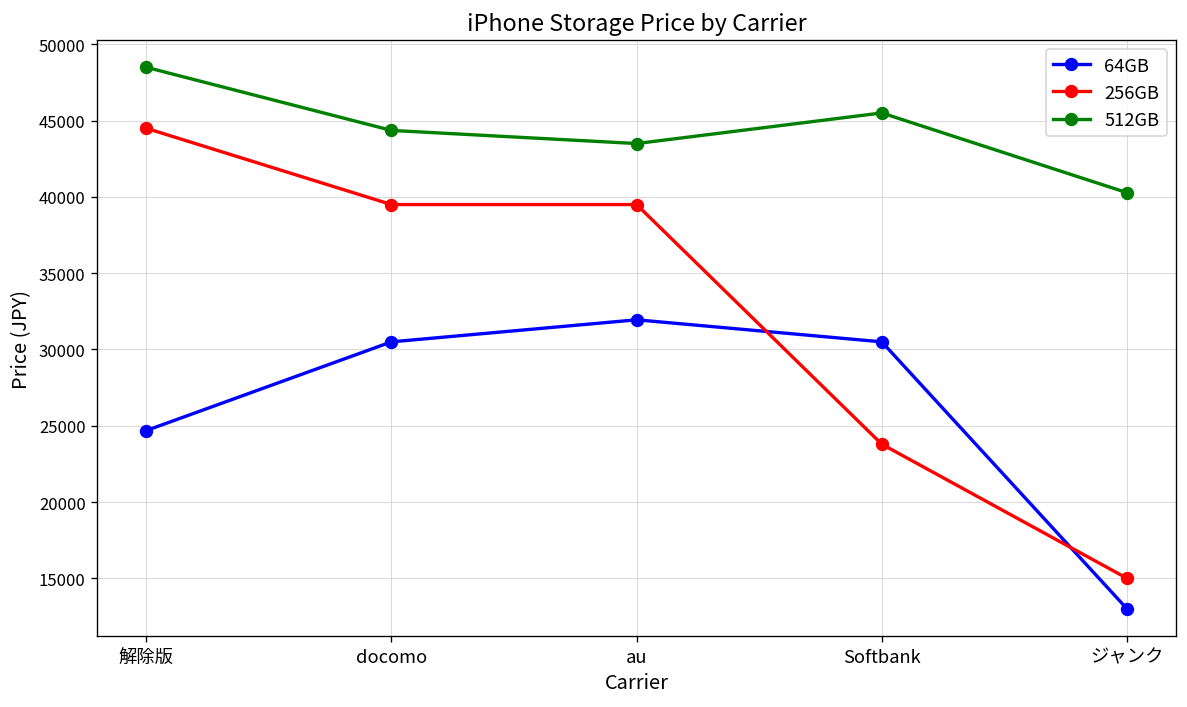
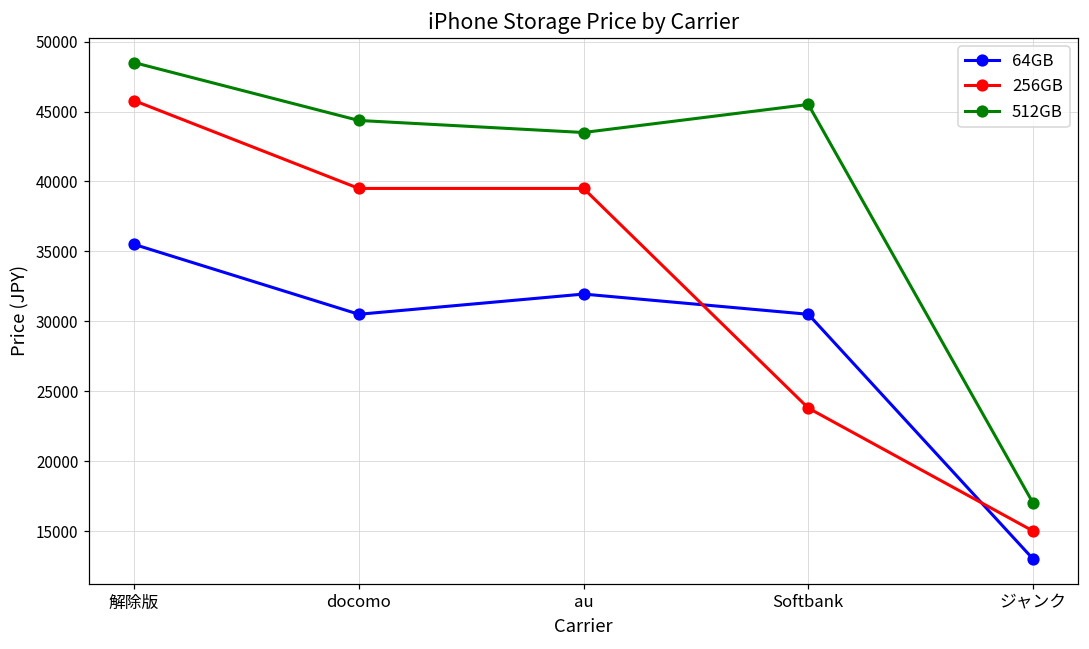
  {
    "64GB": {
-     "解除版": 24700,
+     "解除版": 35500,
      "docomo": 30500,
      "au": 31900,
      "Softbank": 30500,
      "ジャンク": 13000
    },
    "256GB": {
-     "解除版": 44500,
+     "解除版": 45800,
      "docomo": 39500,
      "au": 39500,
      "Softbank": 23800,
      "ジャンク": 15000
    },
    "512GB": {
      "解除版": 48500,
      "docomo": 44400,
      "au": 43500,
      "Softbank": 45500,
-     "ジャンク": 40300
+     "ジャンク": 17000
    }
  }
